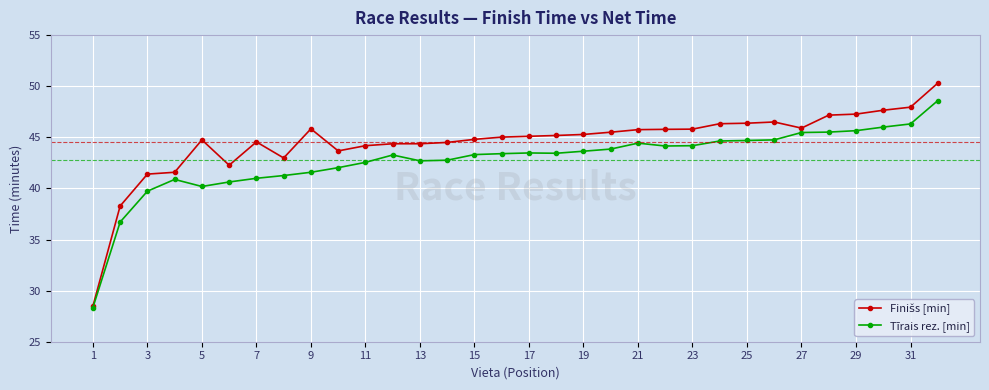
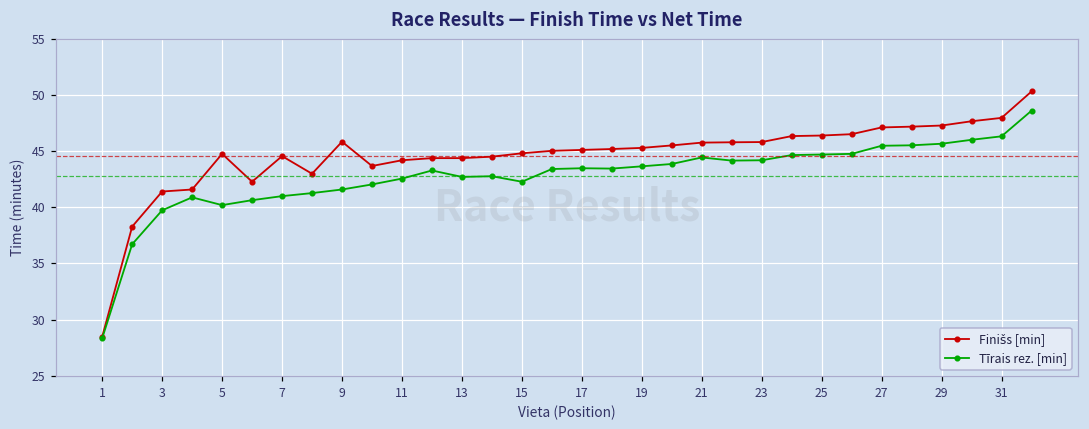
  {
    "Finišs [min]": {
      "3": 41.4,
      "5": 44.8,
      "7": 44.6,
      "9": 45.8,
      "11": 44.2,
      "13": 44.4,
      "15": 44.8,
      "17": 45.1,
      "19": 45.3,
      "21": 45.8,
      "23": 45.8,
      "25": 46.4,
-     "27": 45.9,
+     "27": 47.1,
      "29": 47.3,
      "31": 48.0
    },
    "Tīrais rez. [min]": {
      "3": 39.7,
      "5": 40.2,
      "7": 41.0,
      "9": 41.6,
      "11": 42.6,
      "13": 42.7,
-     "15": 43.3,
+     "15": 42.3,
      "17": 43.5,
      "19": 43.6,
      "21": 44.4,
      "23": 44.2,
      "25": 44.7,
      "27": 45.5,
      "29": 45.7,
      "31": 46.3
    }
  }
